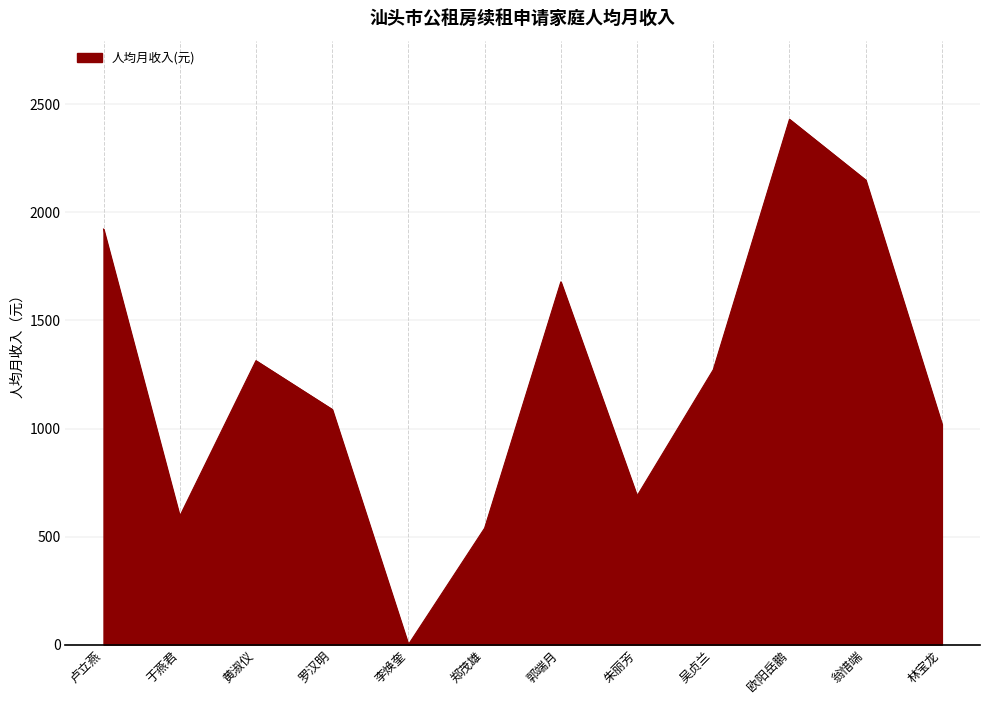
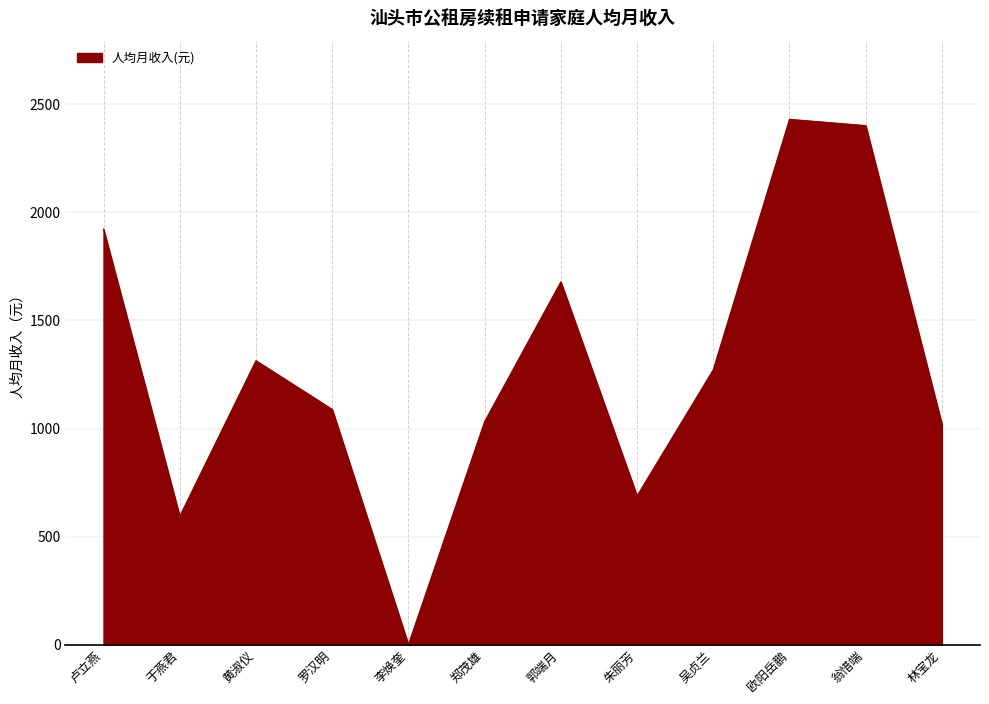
  {
    "卢立燕": 1920,
    "于燕君": 590,
    "黄淑仪": 1310,
    "罗汉明": 1090,
    "李焕奎": 0,
-   "郑茂雄": 540,
+   "郑茂雄": 1030,
    "郭端月": 1680,
    "朱丽芳": 690,
    "吴贞兰": 1270,
    "欧阳岳鹏": 2430,
-   "翁惜端": 2150,
+   "翁惜端": 2400,
    "林宝龙": 1020
  }
